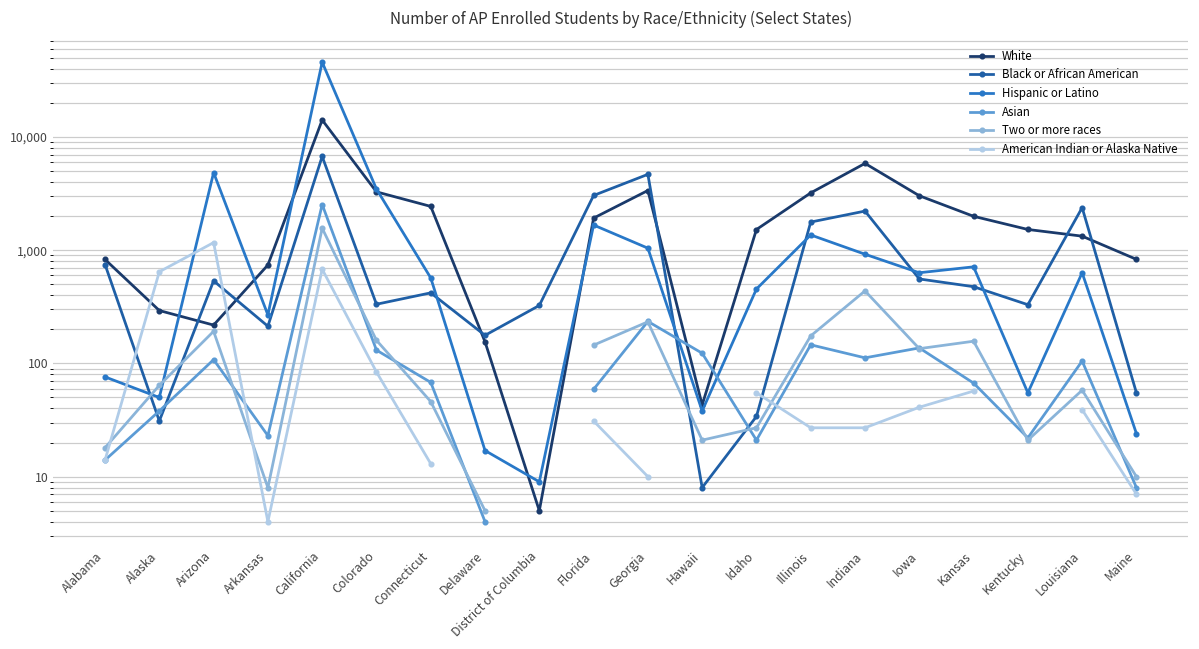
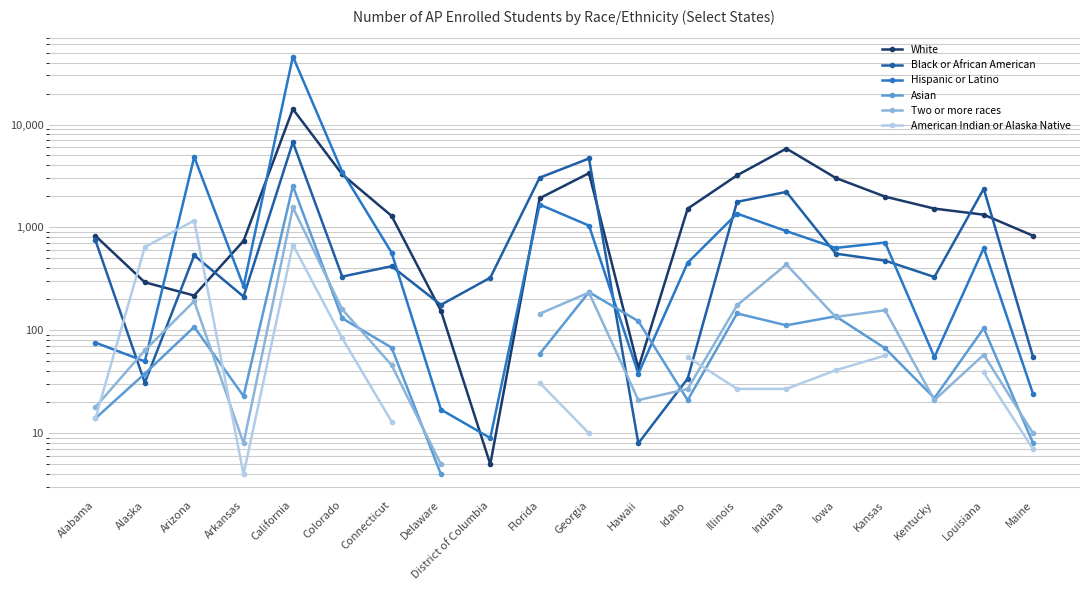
  {
    "White": {
      "Alabama": "800",
      "Alaska": "290",
      "Arizona": "220",
      "Arkansas": "700",
      "California": "14,000",
-     "Connecticut": "2,400",
+     "Connecticut": "1,300",
      "Delaware": "160",
      "District of Columbia": "5",
      "Florida": "1,900",
      "Georgia": "3,400",
      "Hawaii": "43",
      "Idaho": "1,500",
      "Illinois": "3,200",
      "Indiana": "6,000",
      "Iowa": "3,000",
      "Kansas": "2,000",
      "Kentucky": "1,500",
      "Louisiana": "1,300",
      "Maine": "800"
    }
  }
